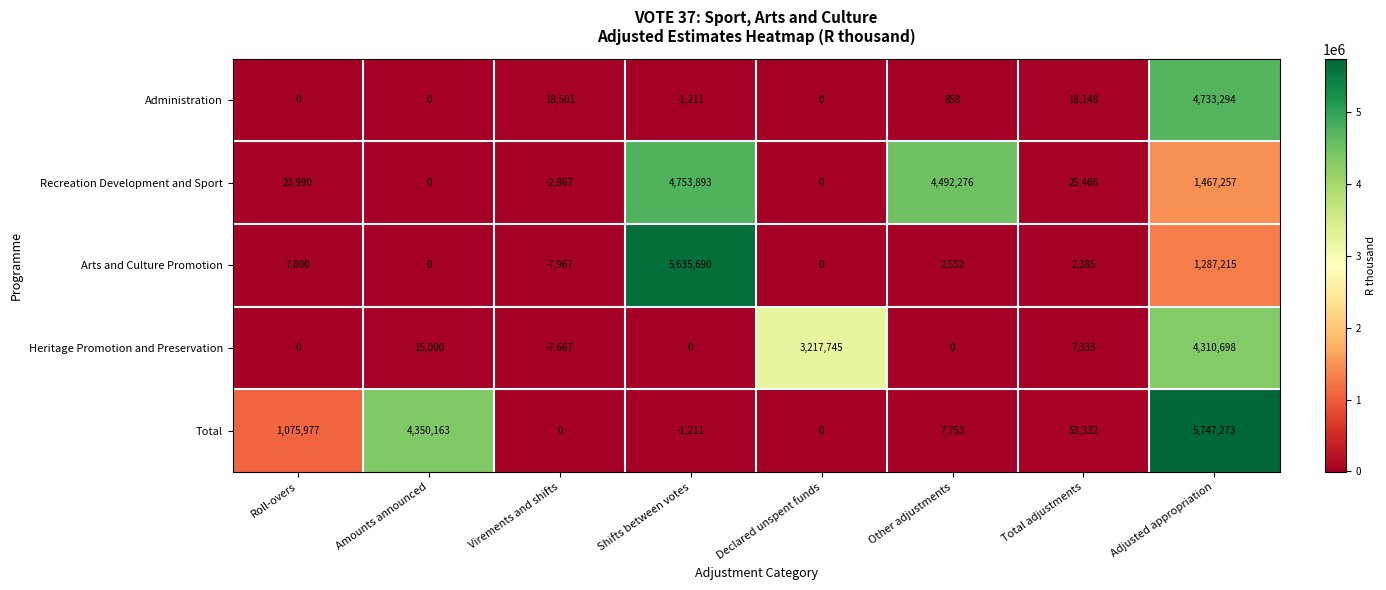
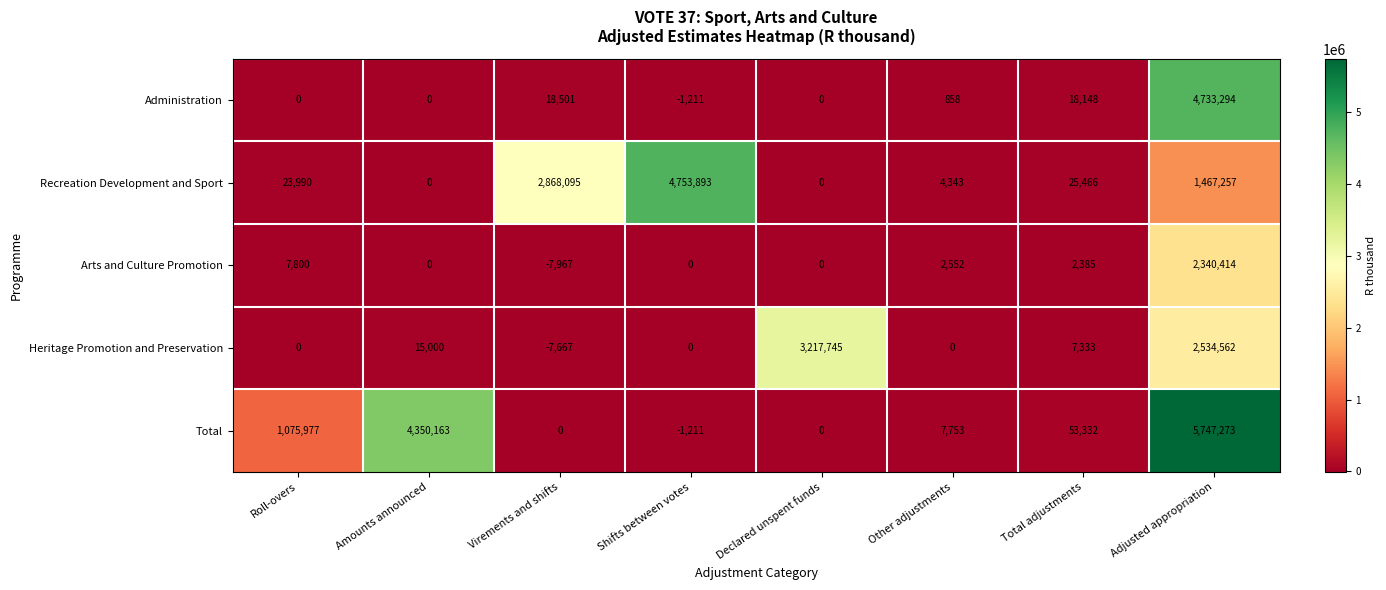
  {
    "Administration": {
      "Roll-overs": "0",
      "Amounts announced": "0",
      "Virements and shifts": "18,501",
      "Shifts between votes": "-1,211",
      "Declared unspent funds": "0",
      "Other adjustments": "858",
      "Total adjustments": "18,148",
      "Adjusted appropriation": "4,733,294"
    },
    "Recreation Development and Sport": {
      "Roll-overs": "23,990",
      "Amounts announced": "0",
-     "Virements and shifts": "-2,867",
+     "Virements and shifts": "2,868,095",
      "Shifts between votes": "4,753,893",
      "Declared unspent funds": "0",
-     "Other adjustments": "4,492,276",
+     "Other adjustments": "4,343",
      "Total adjustments": "25,466",
      "Adjusted appropriation": "1,467,257"
    },
    "Arts and Culture Promotion": {
      "Roll-overs": "7,800",
      "Amounts announced": "0",
      "Virements and shifts": "-7,967",
-     "Shifts between votes": "5,635,690",
+     "Shifts between votes": "0",
      "Declared unspent funds": "0",
      "Other adjustments": "2,552",
      "Total adjustments": "2,385",
-     "Adjusted appropriation": "1,287,215"
+     "Adjusted appropriation": "2,340,414"
    },
    "Heritage Promotion and Preservation": {
      "Roll-overs": "0",
      "Amounts announced": "15,000",
      "Virements and shifts": "-7,667",
      "Shifts between votes": "0",
      "Declared unspent funds": "3,217,745",
      "Other adjustments": "0",
      "Total adjustments": "7,333",
-     "Adjusted appropriation": "4,310,698"
+     "Adjusted appropriation": "2,534,562"
    },
    "Total": {
      "Roll-overs": "1,075,977",
      "Amounts announced": "4,350,163",
      "Virements and shifts": "0",
      "Shifts between votes": "-1,211",
      "Declared unspent funds": "0",
      "Other adjustments": "7,753",
      "Total adjustments": "53,332",
      "Adjusted appropriation": "5,747,273"
    }
  }
